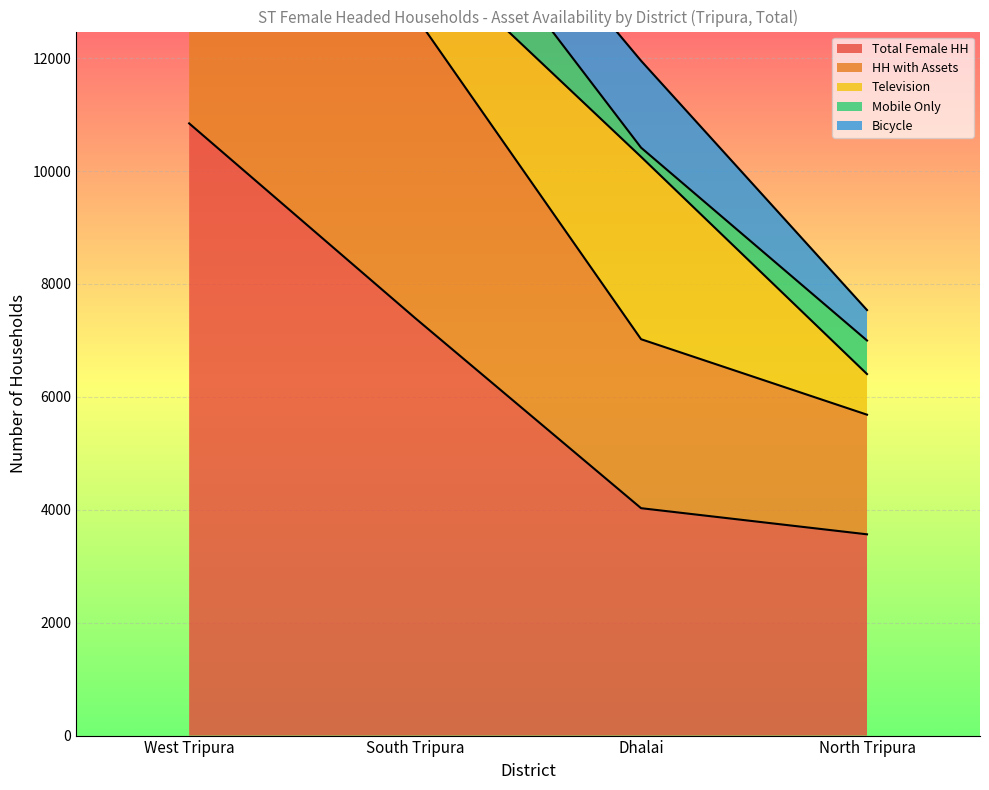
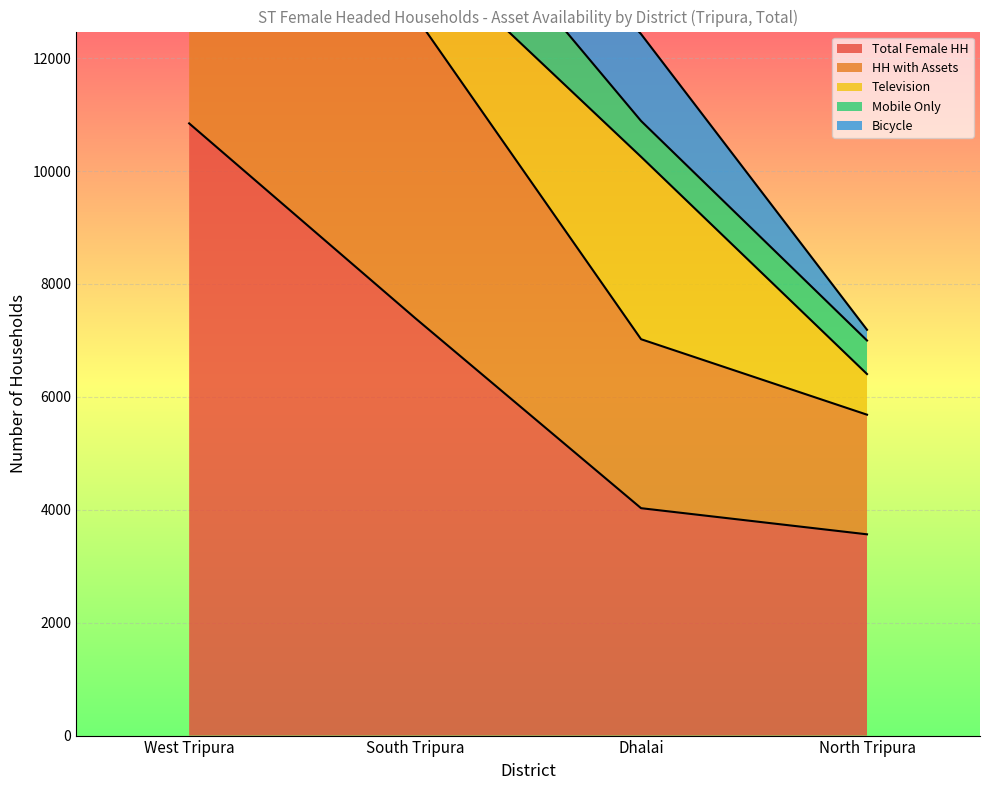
  {
    "Television": {
      "Dhalai": 3200,
      "North Tripura": 700
    },
    "Mobile Only": {
-     "Dhalai": 200,
+     "Dhalai": 600,
      "North Tripura": 600
    },
    "Bicycle": {
      "Dhalai": 1500,
-     "North Tripura": 500
+     "North Tripura": 200
    }
  }
